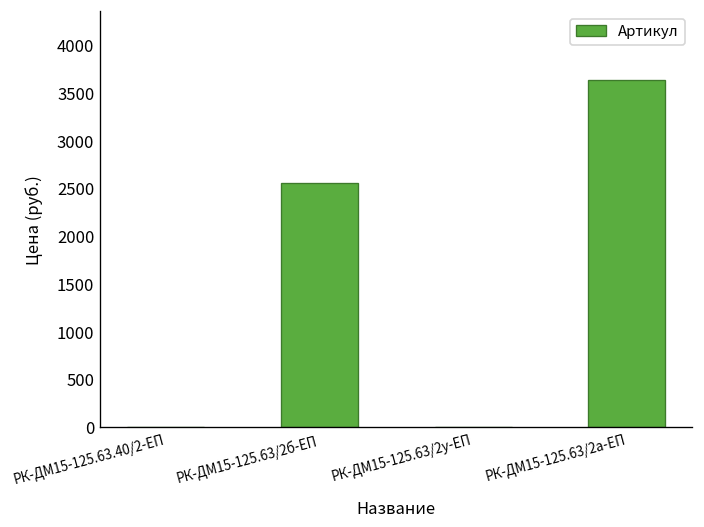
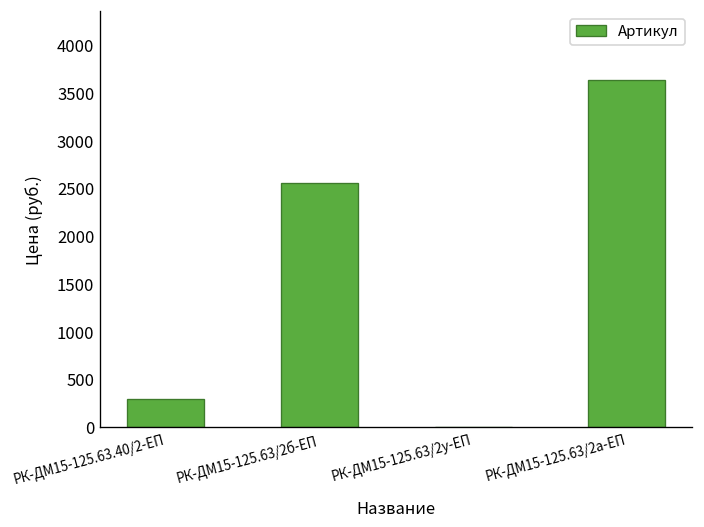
  {
-   "РК-ДМ15-125.63.40/2-ЕП": 0,
+   "РК-ДМ15-125.63.40/2-ЕП": 300,
    "РК-ДМ15-125.63/2б-ЕП": 2600,
    "РК-ДМ15-125.63/2а-ЕП": 3600
  }
